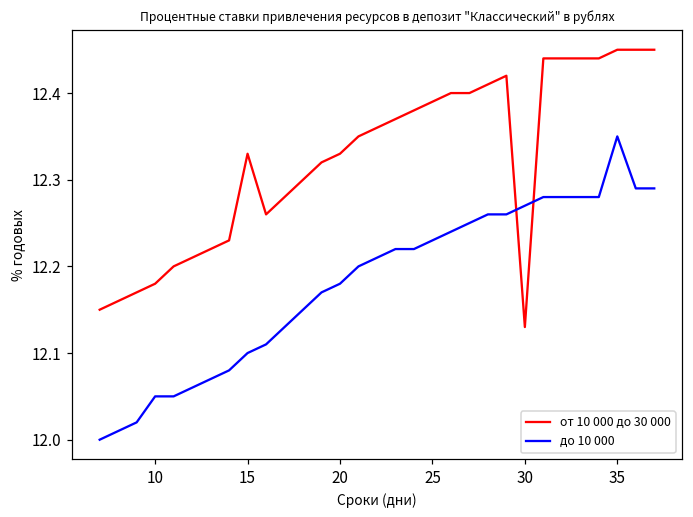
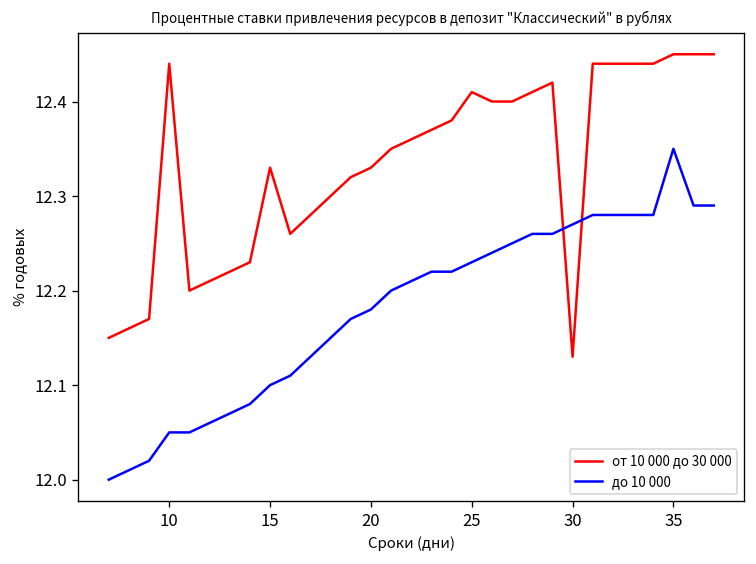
  {
    "от 10 000 до 30 000": {
-     "10": 12.18,
+     "10": 12.44,
      "15": 12.33,
      "20": 12.33,
-     "25": 12.39,
+     "25": 12.41,
      "30": 12.13,
      "35": 12.45
    },
    "до 10 000": {
      "10": 12.05,
      "15": 12.10,
      "20": 12.18,
      "25": 12.23,
      "30": 12.27,
      "35": 12.35
    }
  }
